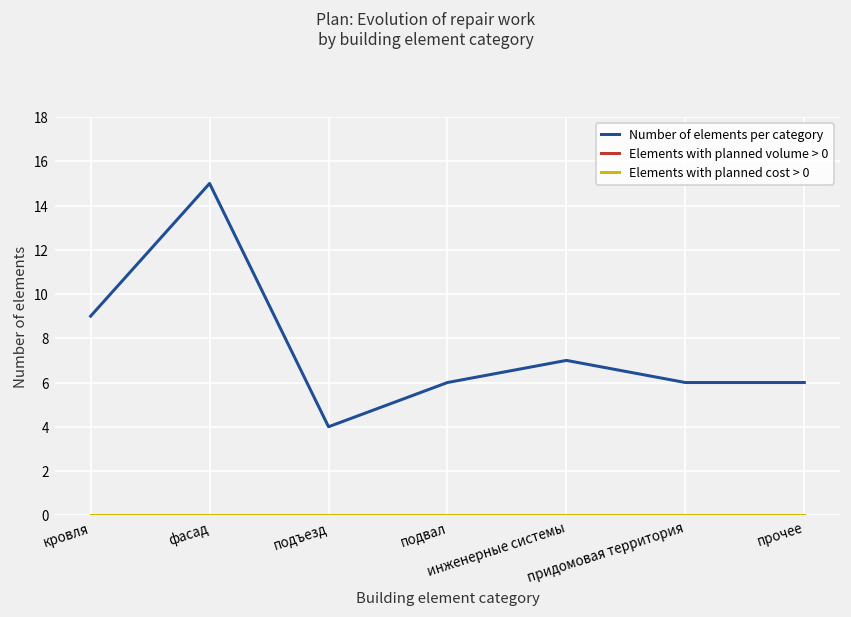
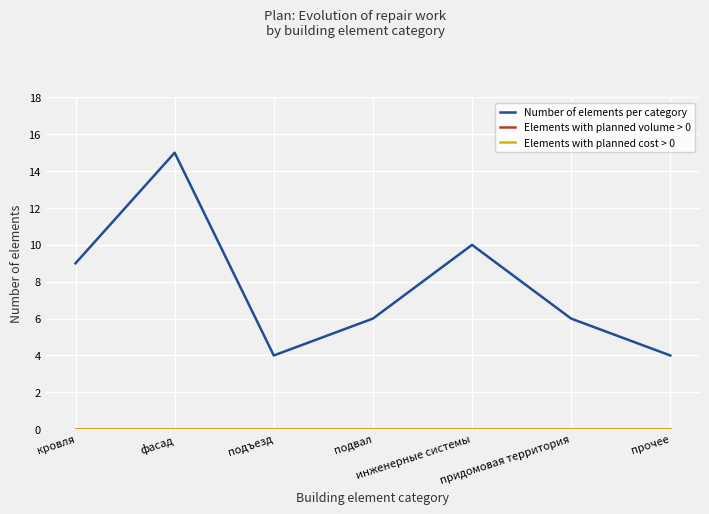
  {
    "Number of elements per category": {
      "кровля": 9,
      "фасад": 15,
      "подъезд": 4,
      "подвал": 6,
-     "инженерные системы": 7,
+     "инженерные системы": 10,
      "придомовая территория": 6,
-     "прочее": 6
+     "прочее": 4
    },
    "Elements with planned cost > 0": {
      "кровля": 0,
      "фасад": 0,
      "подъезд": 0,
      "подвал": 0,
      "инженерные системы": 0,
      "придомовая территория": 0,
      "прочее": 0
    }
  }
